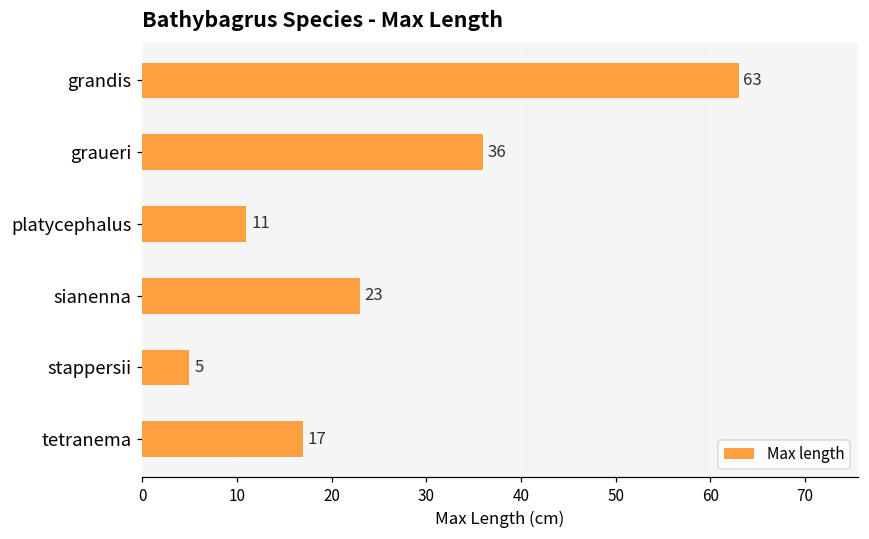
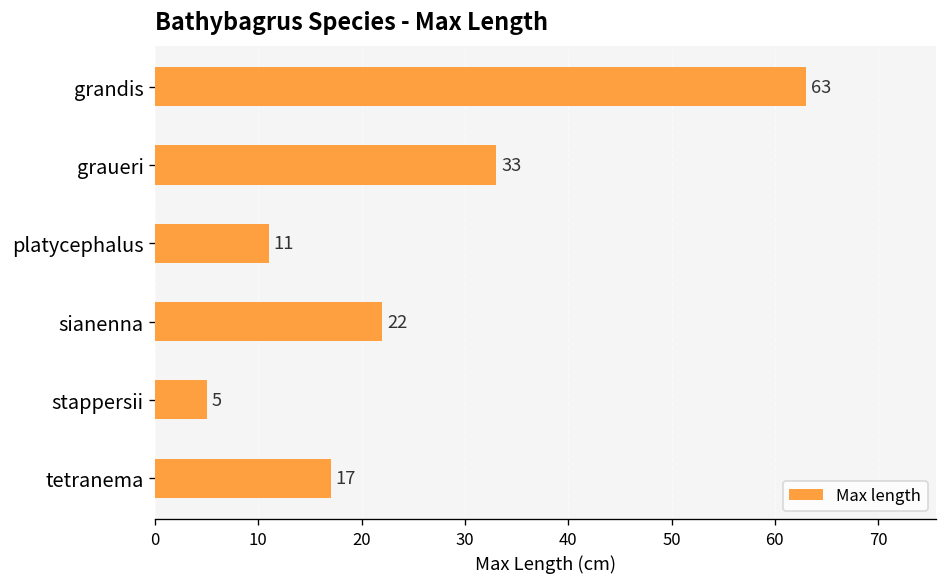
  {
    "grandis": 63,
-   "graueri": 36,
+   "graueri": 33,
    "platycephalus": 11,
-   "sianenna": 23,
+   "sianenna": 22,
    "stappersii": 5,
    "tetranema": 17
  }
